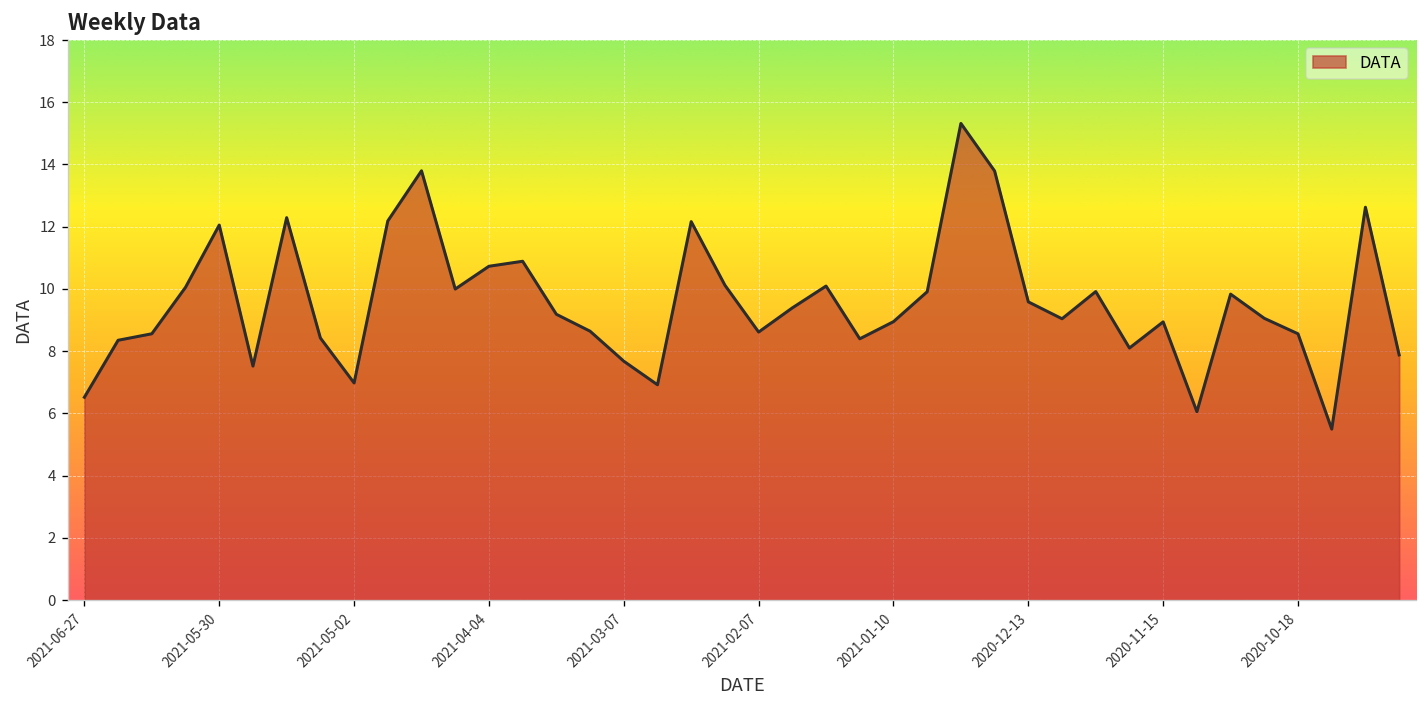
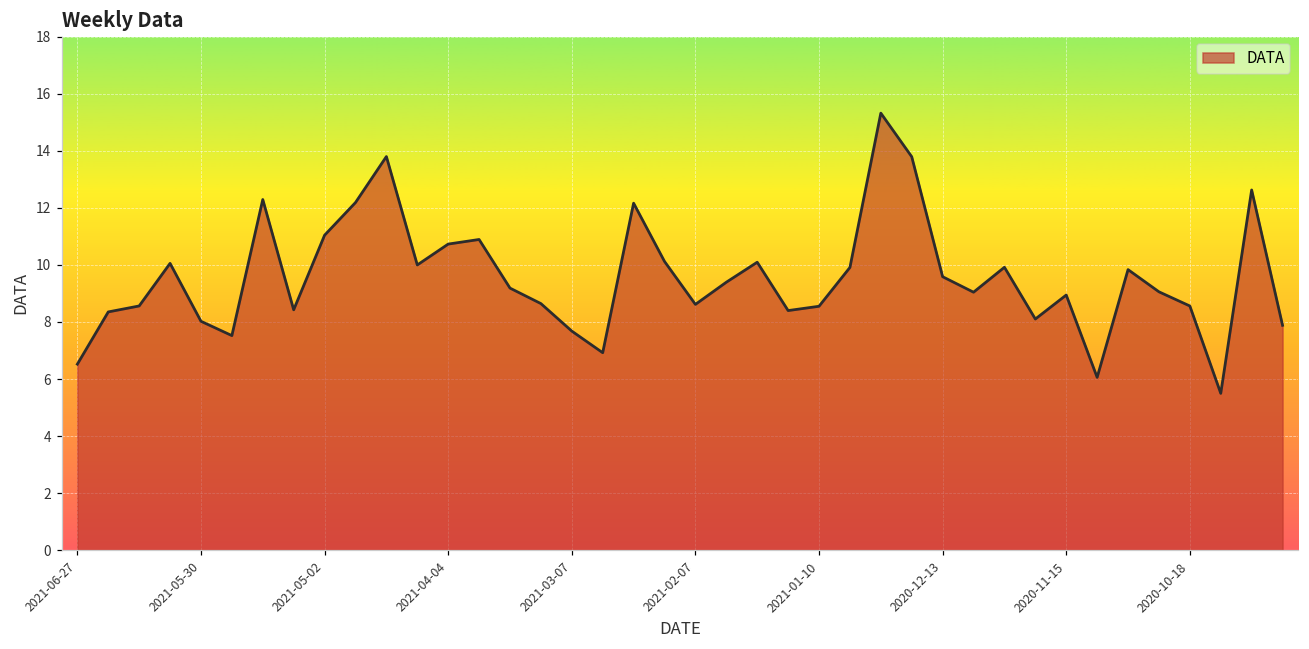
  {
    "2021-06-27": 6.5,
-   "2021-05-30": 12.1,
-   "2021-05-02": 7.0,
+   "2021-05-30": 8.0,
+   "2021-05-02": 11.0,
    "2021-04-04": 10.7,
    "2021-03-07": 7.7,
    "2021-02-07": 8.6,
-   "2021-01-10": 9.0,
+   "2021-01-10": 8.6,
    "2020-12-13": 9.6,
    "2020-11-15": 8.9,
    "2020-10-18": 8.6
  }
